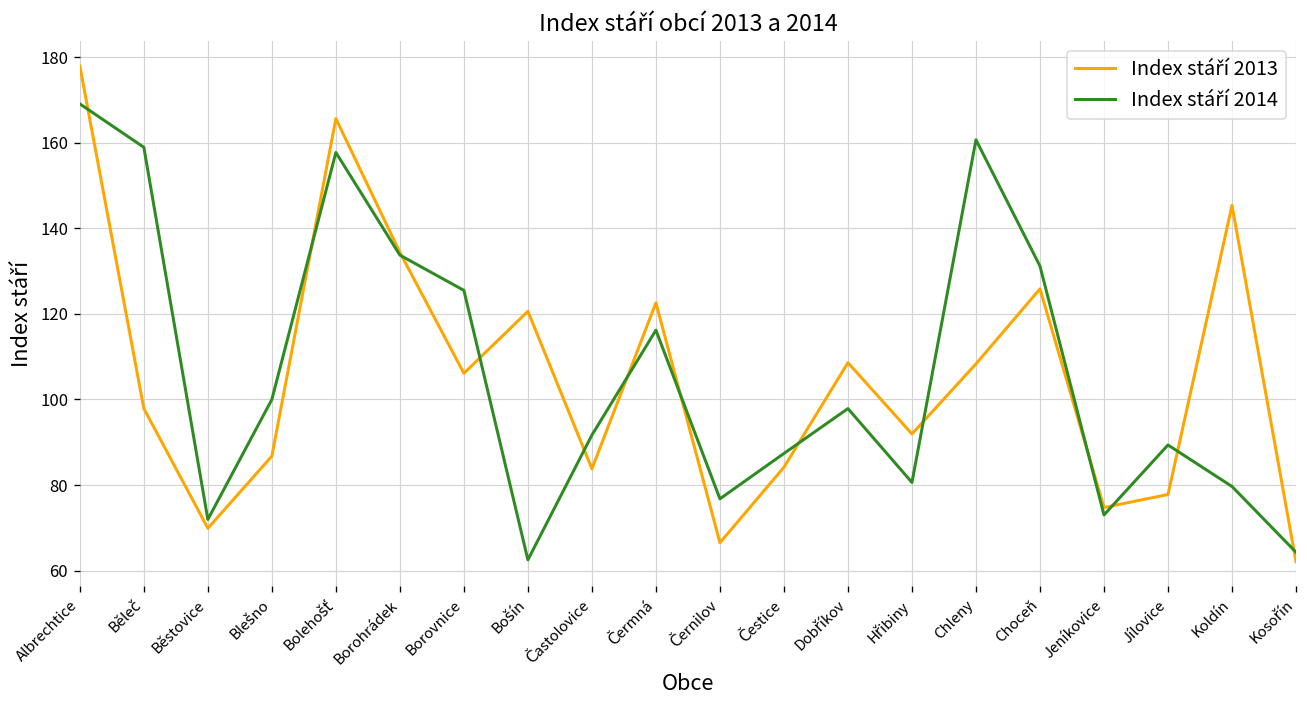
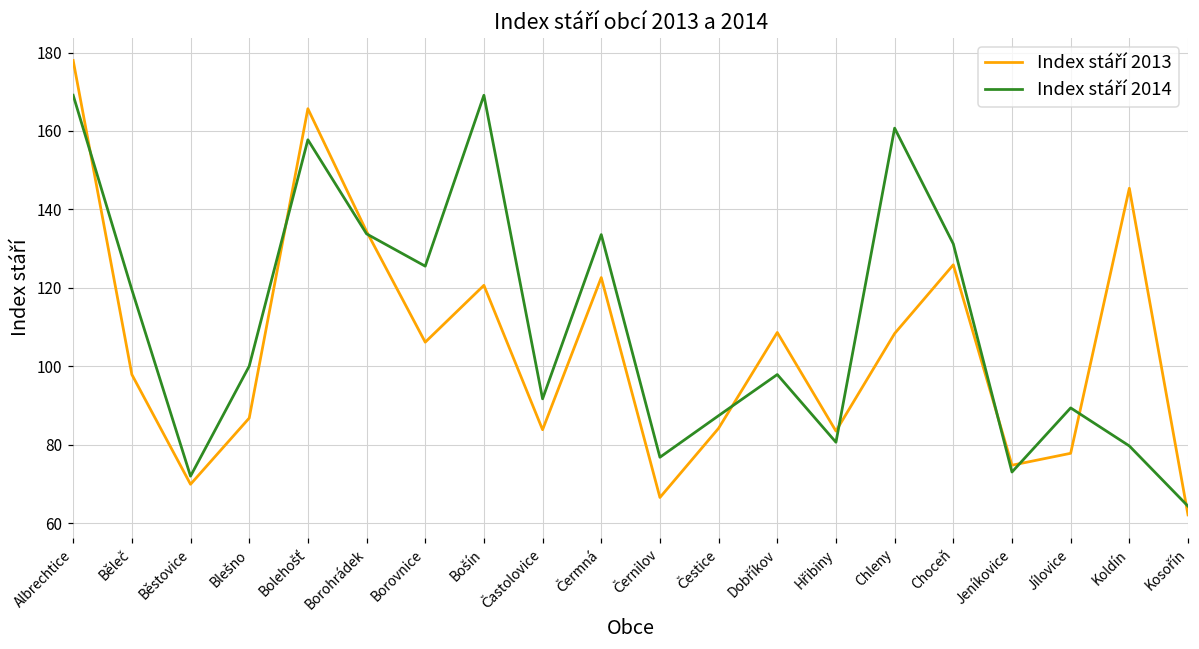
  {
    "Index stáří 2013": {
      "Albrechtice": 178,
      "Běleč": 98,
      "Běstovice": 70,
      "Blešno": 87,
      "Bolehošť": 166,
      "Borovnice": 106,
      "Bošín": 121,
      "Častolovice": 84,
      "Čermná": 123,
      "Černilov": 67,
      "Čestice": 84,
      "Dobříkov": 109,
-     "Hřibiny": 92,
+     "Hřibiny": 83,
      "Chleny": 108,
      "Choceň": 126,
      "Jeníkovice": 75,
      "Jílovice": 78,
      "Koldín": 145,
      "Kosořín": 62
    },
    "Index stáří 2014": {
      "Albrechtice": 169,
-     "Běleč": 159,
+     "Běleč": 120,
      "Běstovice": 72,
      "Blešno": 100,
      "Bolehošť": 158,
      "Borovnice": 126,
-     "Bošín": 63,
+     "Bošín": 169,
      "Častolovice": 92,
-     "Čermná": 116,
+     "Čermná": 134,
      "Černilov": 77,
      "Čestice": 87,
      "Dobříkov": 98,
      "Hřibiny": 81,
      "Chleny": 161,
      "Choceň": 131,
      "Jeníkovice": 73,
      "Jílovice": 89,
      "Koldín": 80,
      "Kosořín": 64
    }
  }
